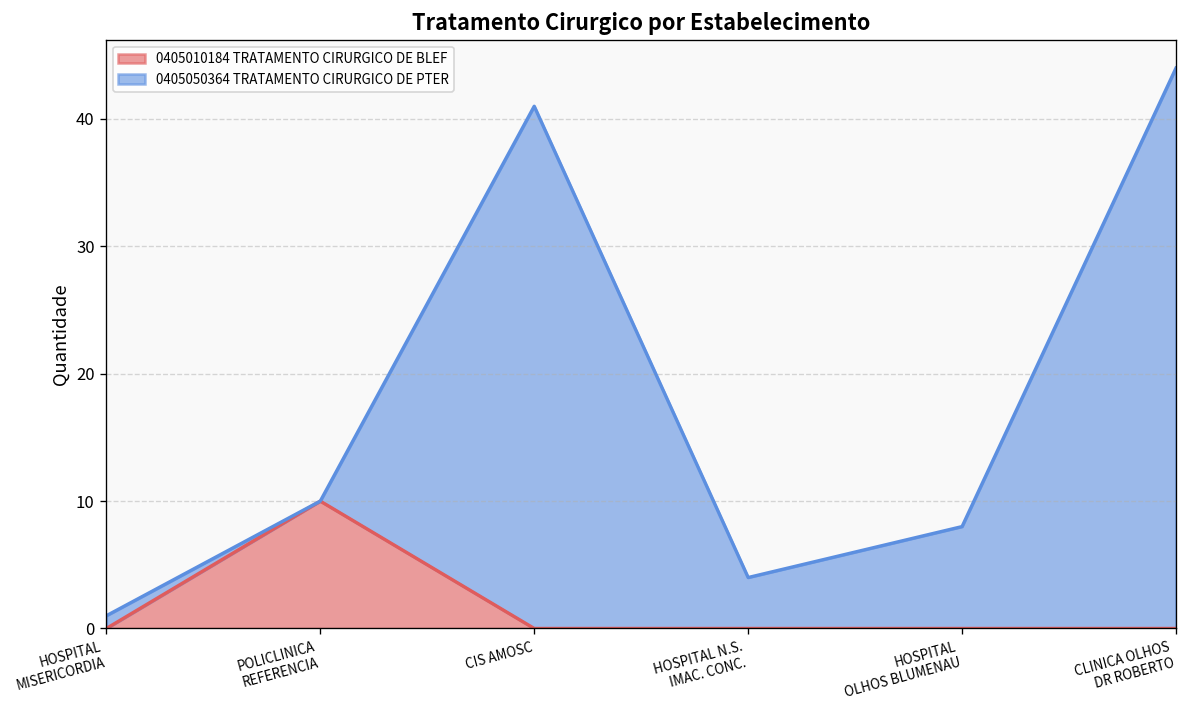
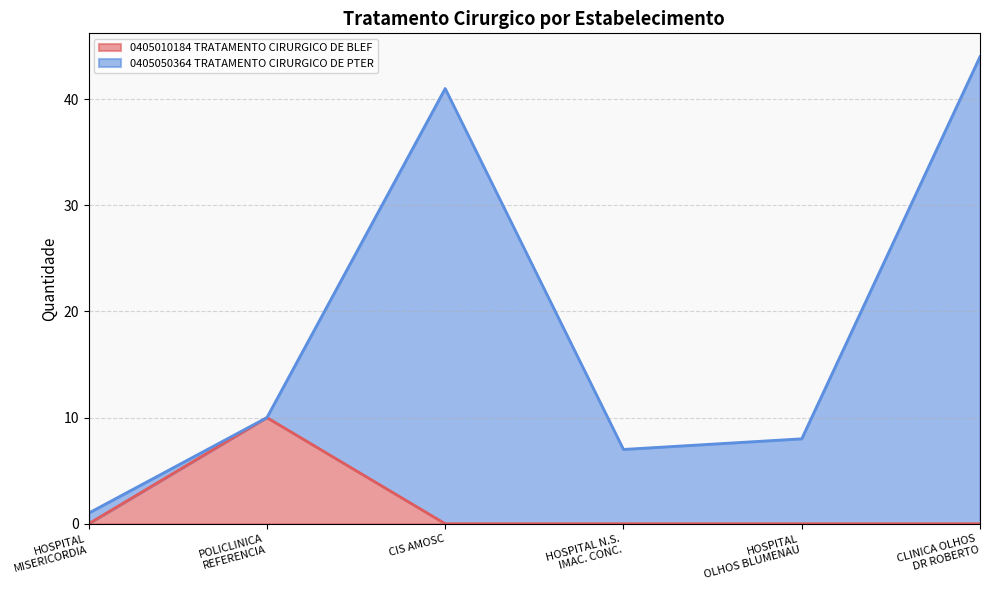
  {
    "0405010184 TRATAMENTO CIRURGICO DE BLEF": {
      "HOSPITAL MISERICORDIA": 0,
      "CIS AMOSC": 0,
      "HOSPITAL N.S. IMAC. CONC.": 0,
      "HOSPITAL OLHOS BLUMENAU": 0,
      "CLINICA OLHOS DR ROBERTO": 0
    },
    "0405050364 TRATAMENTO CIRURGICO DE PTER": {
      "HOSPITAL MISERICORDIA": 1,
      "CIS AMOSC": 41,
-     "HOSPITAL N.S. IMAC. CONC.": 4,
+     "HOSPITAL N.S. IMAC. CONC.": 7,
      "HOSPITAL OLHOS BLUMENAU": 8,
      "CLINICA OLHOS DR ROBERTO": 44
    }
  }
